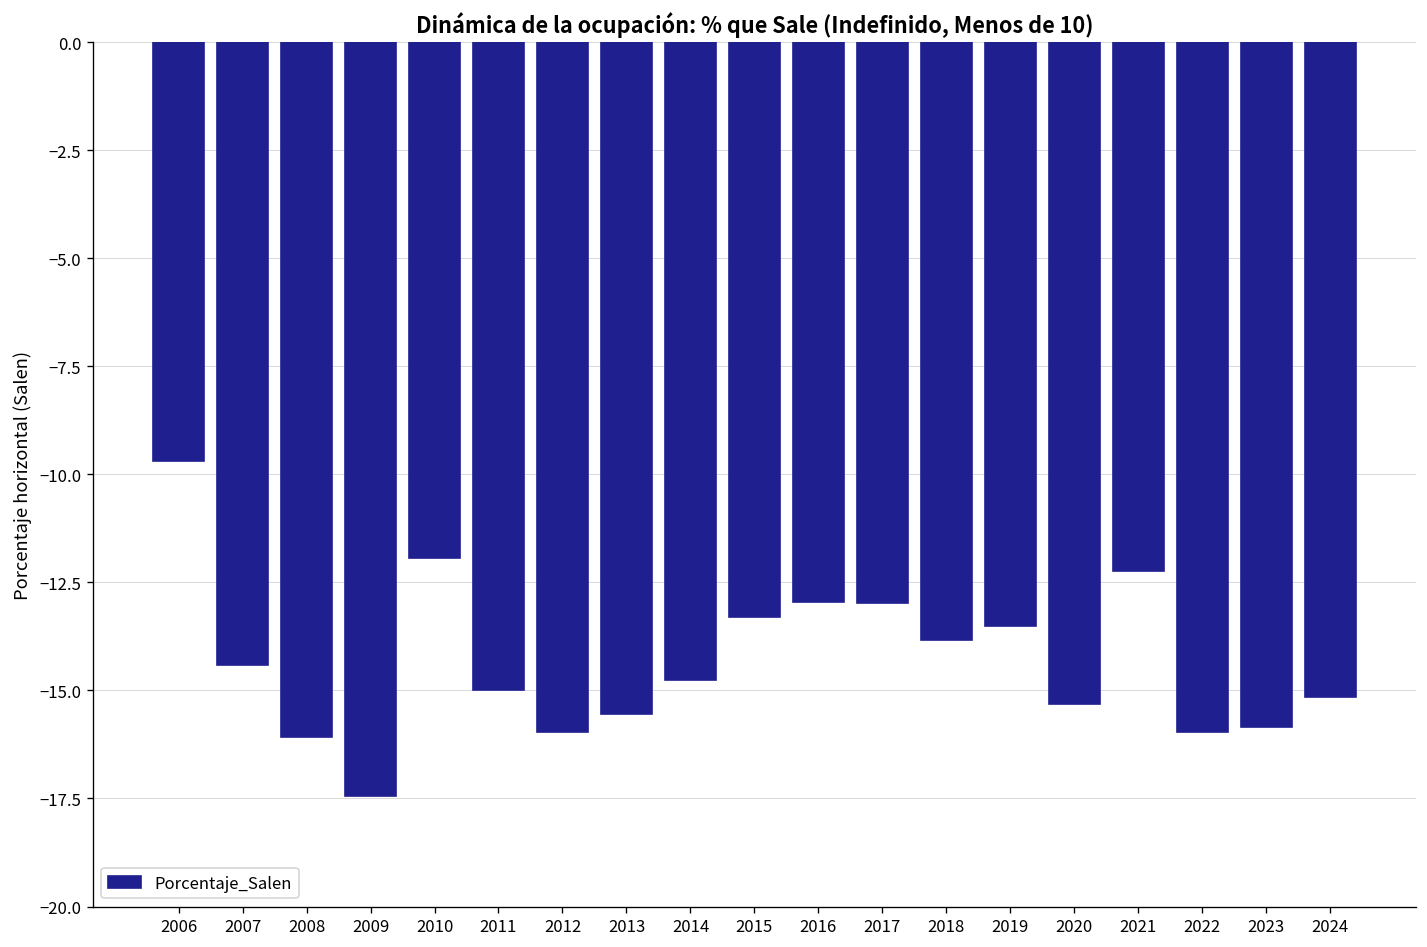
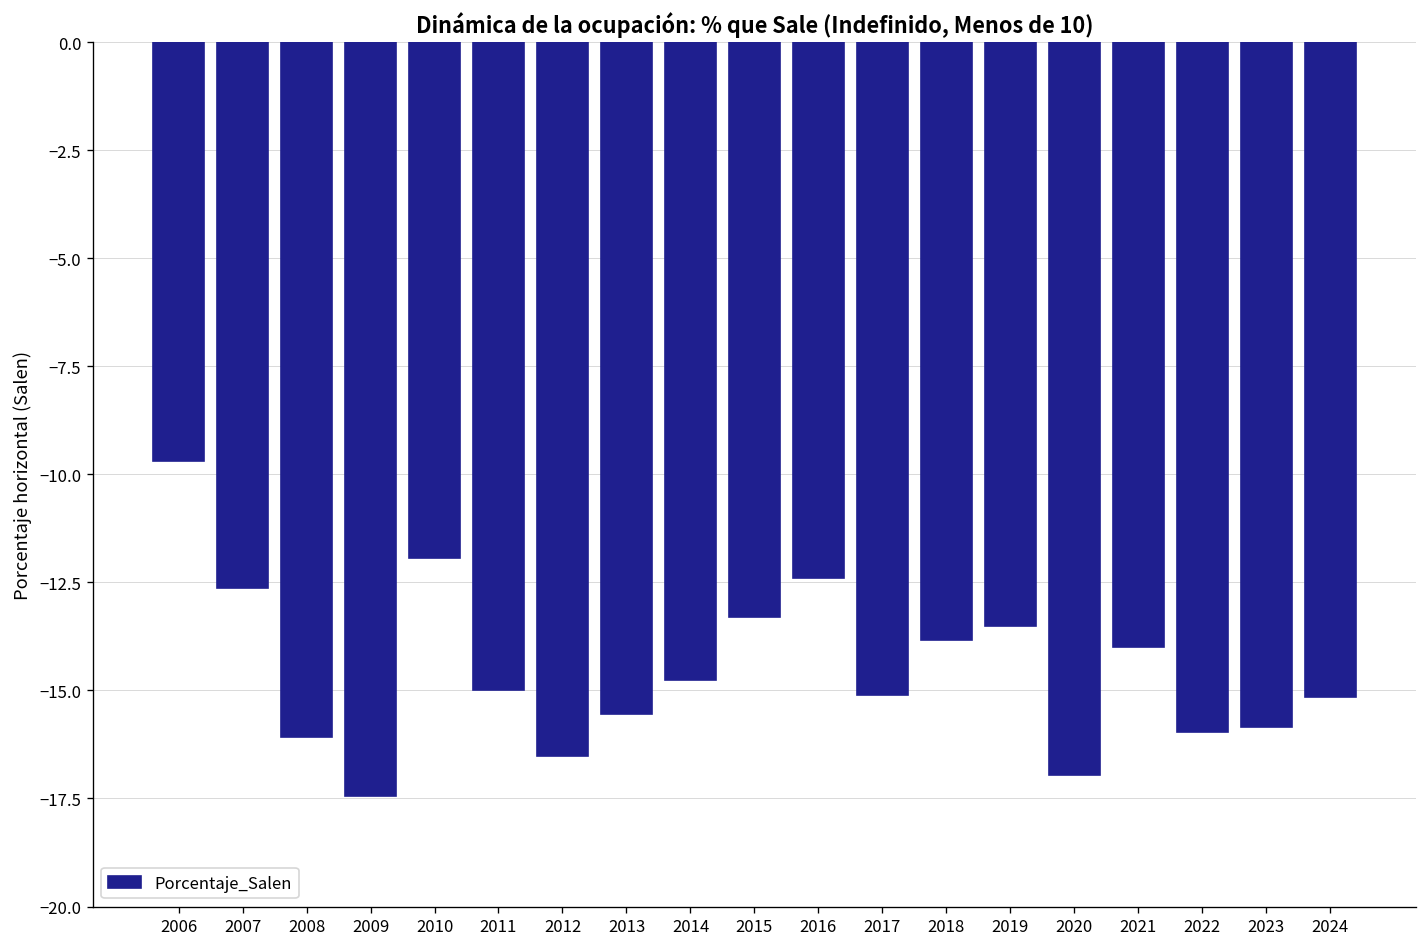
  {
    "2006": -9.7,
-   "2007": -14.4,
+   "2007": -12.6,
    "2008": -16.1,
    "2009": -17.4,
    "2010": -11.9,
    "2011": -15.0,
-   "2012": -16.0,
+   "2012": -16.5,
    "2013": -15.5,
    "2014": -14.8,
    "2015": -13.3,
-   "2016": -13.0,
-   "2017": -13.0,
+   "2016": -12.4,
+   "2017": -15.1,
    "2018": -13.8,
    "2019": -13.5,
-   "2020": -15.3,
-   "2021": -12.2,
+   "2020": -16.9,
+   "2021": -14.0,
    "2022": -16.0,
    "2023": -15.8,
    "2024": -15.2
  }
